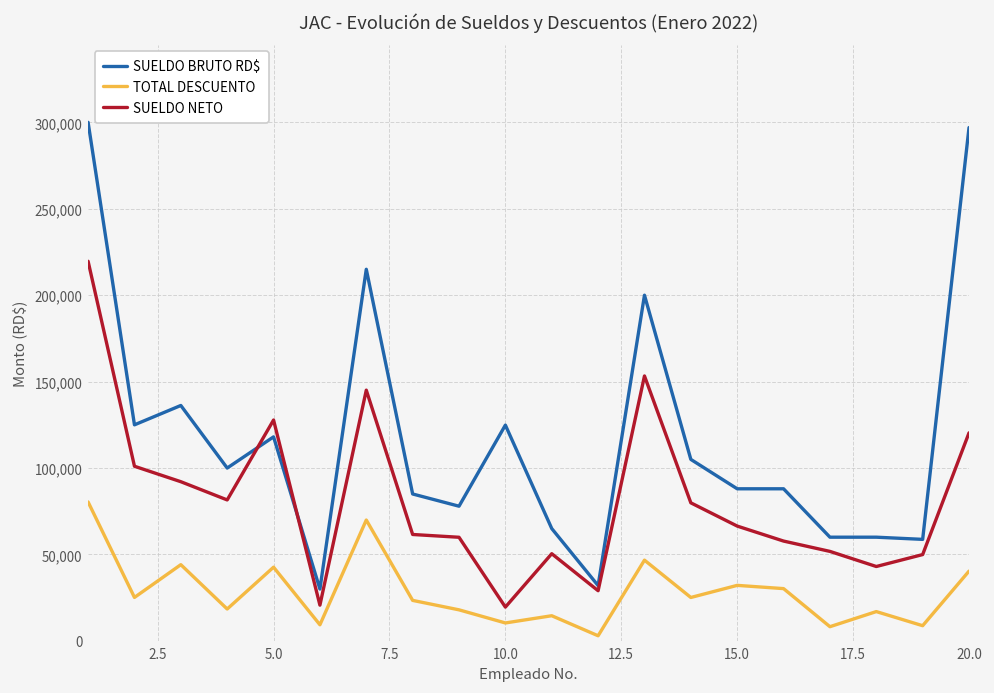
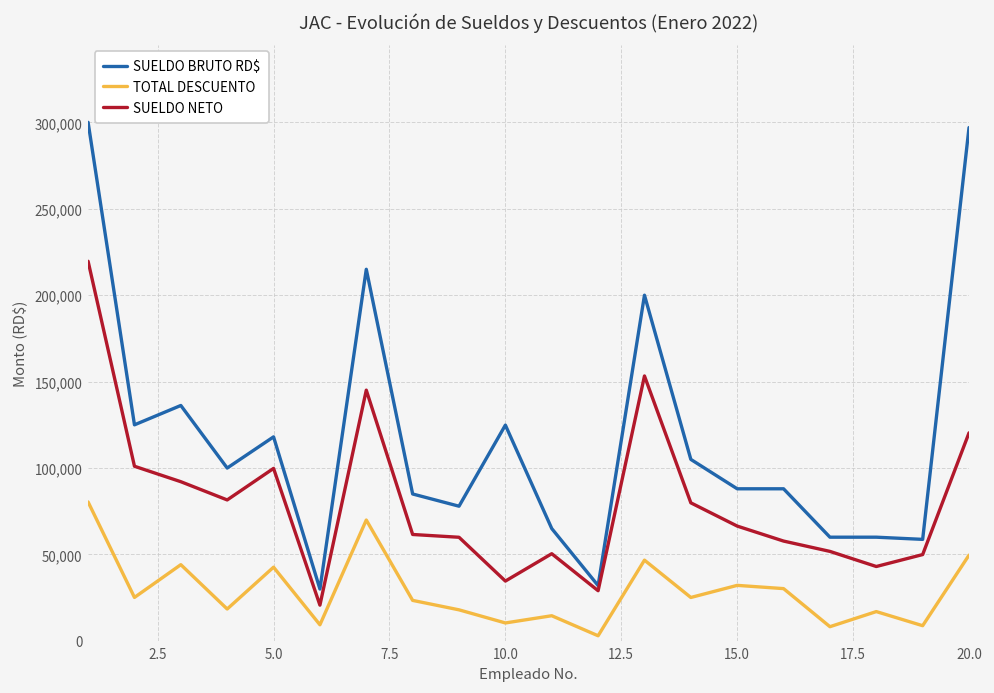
  {
    "SUELDO BRUTO RD$": {
      "5.0": "118,000",
      "10.0": "125,000",
      "15.0": "88,000",
      "20.0": "297,000"
    },
    "TOTAL DESCUENTO": {
      "5.0": "43,000",
      "10.0": "10,000",
      "15.0": "32,000",
-     "20.0": "40,000"
+     "20.0": "50,000"
    },
    "SUELDO NETO": {
-     "5.0": "128,000",
-     "10.0": "20,000",
+     "5.0": "100,000",
+     "10.0": "35,000",
      "15.0": "66,000",
      "20.0": "120,000"
    }
  }
